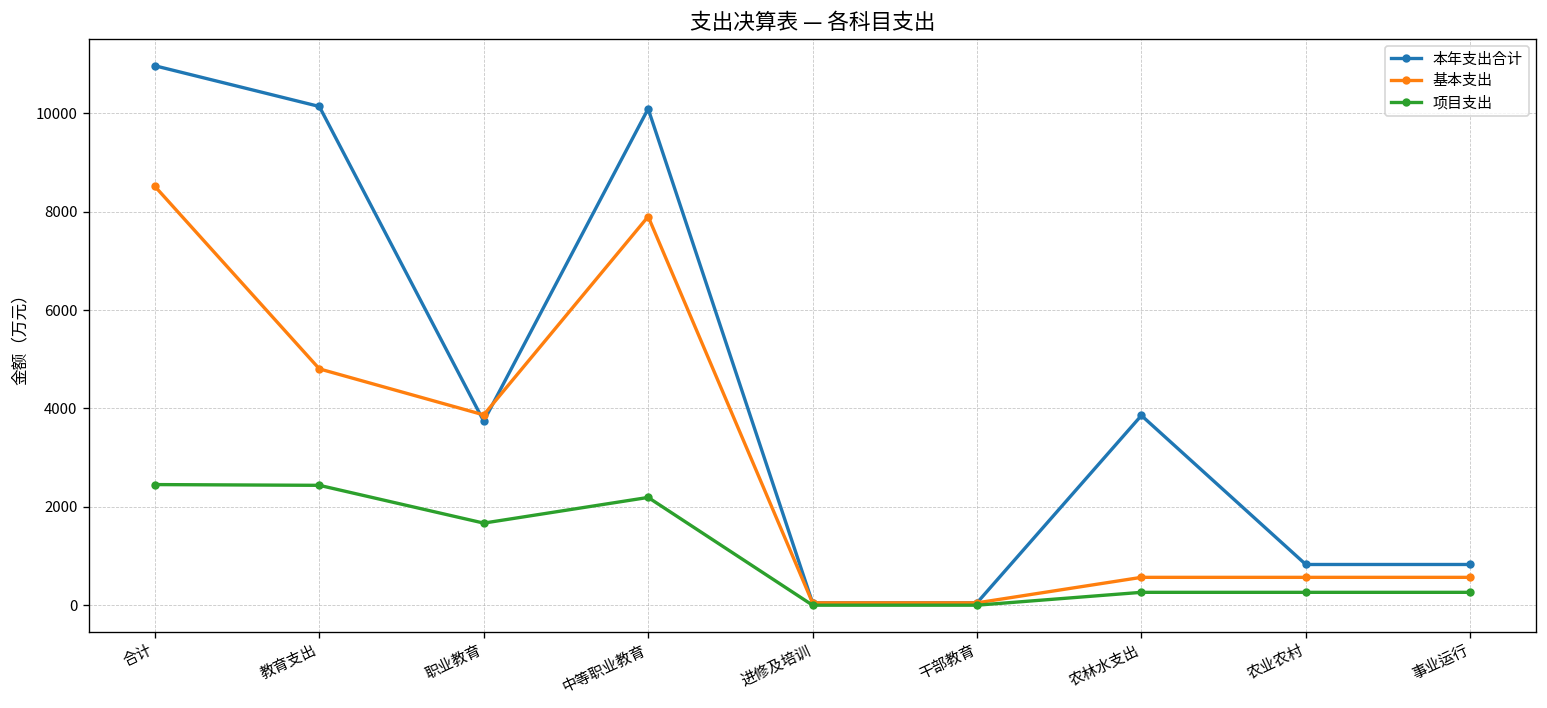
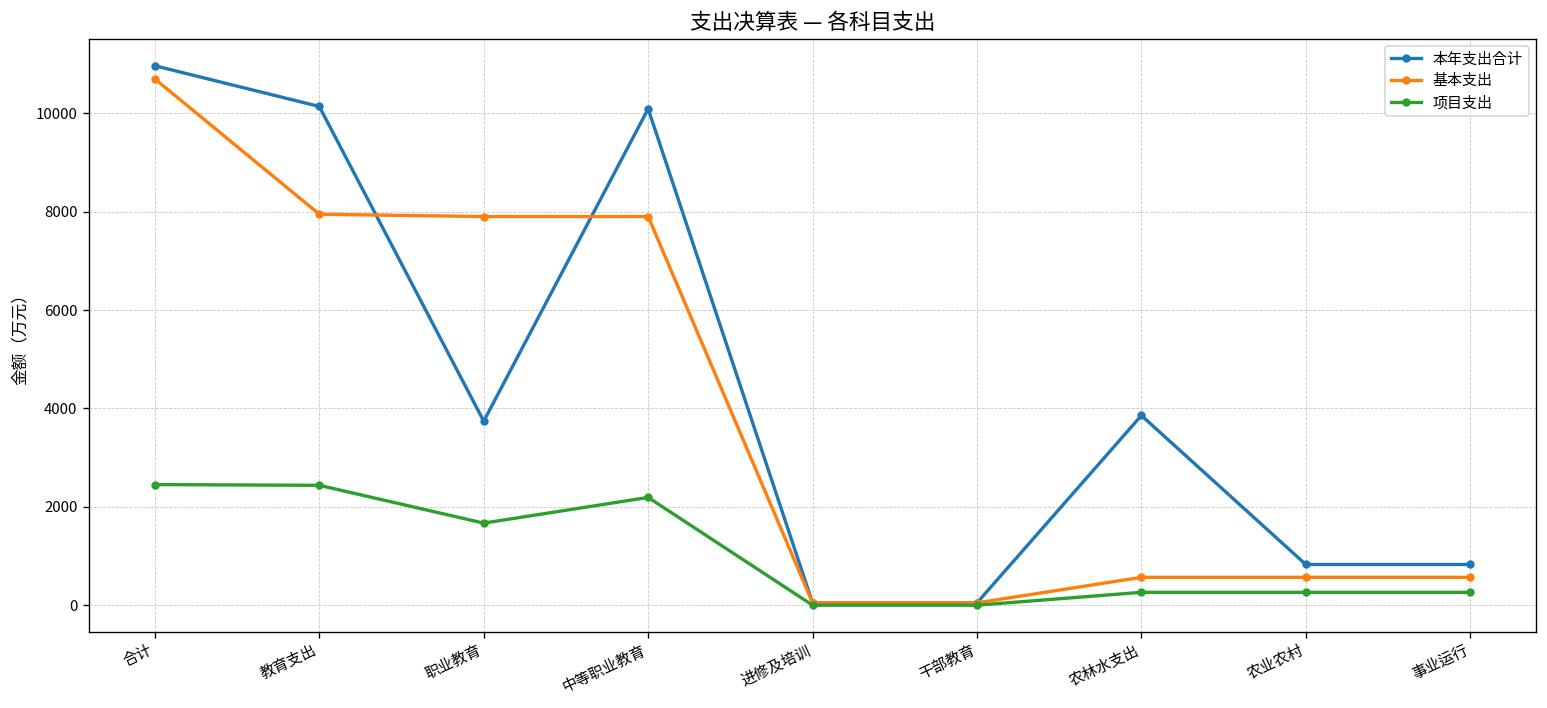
  {
    "本年支出合计": {
      "合计": 11000,
      "教育支出": 10100,
      "职业教育": 3700,
      "中等职业教育": 10100,
      "农林水支出": 3900,
      "农业农村": 800,
      "事业运行": 800
    },
    "基本支出": {
-     "合计": 8500,
-     "教育支出": 4800,
-     "职业教育": 3900,
+     "合计": 10700,
+     "教育支出": 7900,
+     "职业教育": 7900,
      "中等职业教育": 7900,
      "农林水支出": 600,
      "农业农村": 600,
      "事业运行": 600
    },
    "项目支出": {
      "合计": 2500,
      "教育支出": 2400,
      "职业教育": 1700,
      "中等职业教育": 2200,
      "农林水支出": 300,
      "农业农村": 300,
      "事业运行": 300
    }
  }
